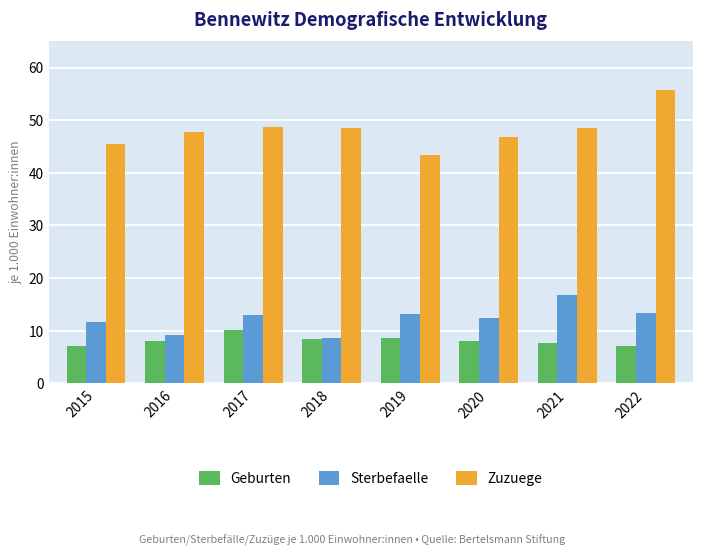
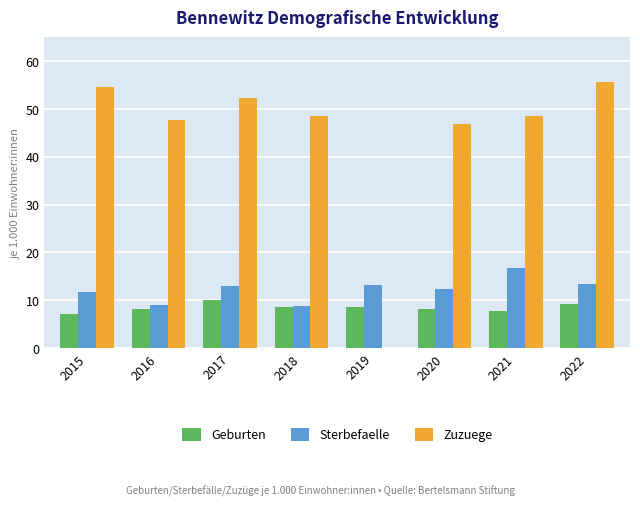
  {
    "Geburten": {
      "2015": 7,
      "2016": 8,
      "2017": 10,
      "2018": 9,
      "2019": 9,
      "2020": 8,
      "2021": 8,
-     "2022": 7
+     "2022": 9
    },
    "Sterbefaelle": {
      "2015": 12,
      "2016": 9,
      "2017": 13,
      "2018": 9,
      "2019": 13,
      "2020": 12,
      "2021": 17,
      "2022": 13
    },
    "Zuzuege": {
-     "2015": 46,
+     "2015": 55,
      "2016": 48,
-     "2017": 49,
+     "2017": 52,
      "2018": 49,
-     "2019": 43,
+     "2019": 0,
      "2020": 47,
      "2021": 49,
      "2022": 56
    }
  }
